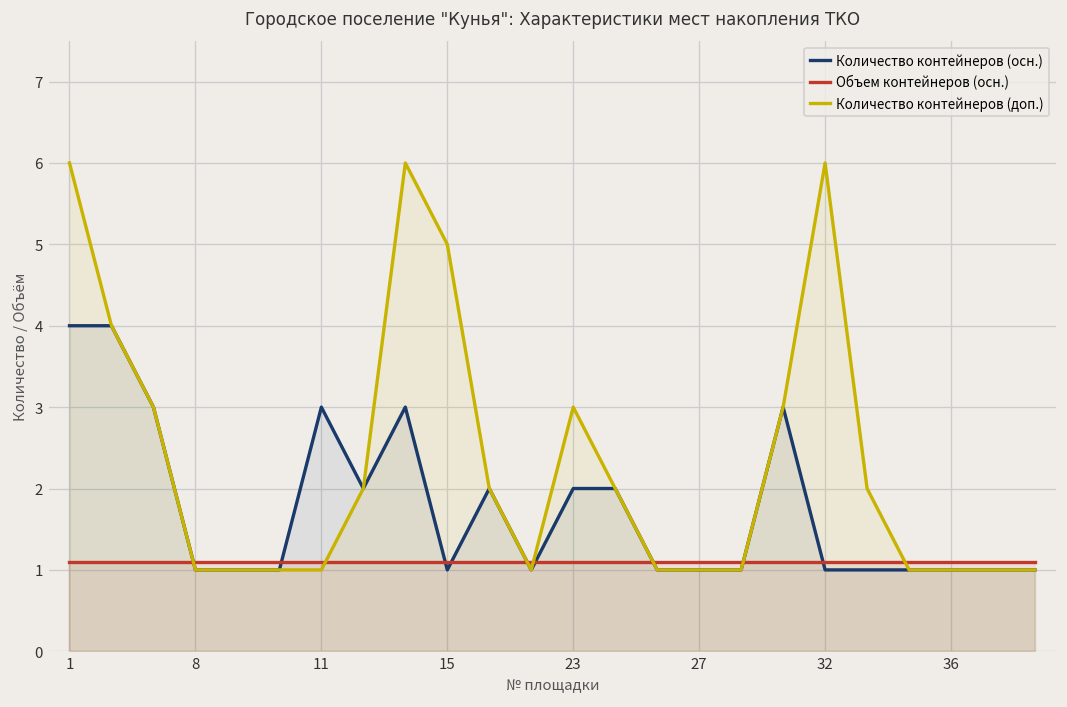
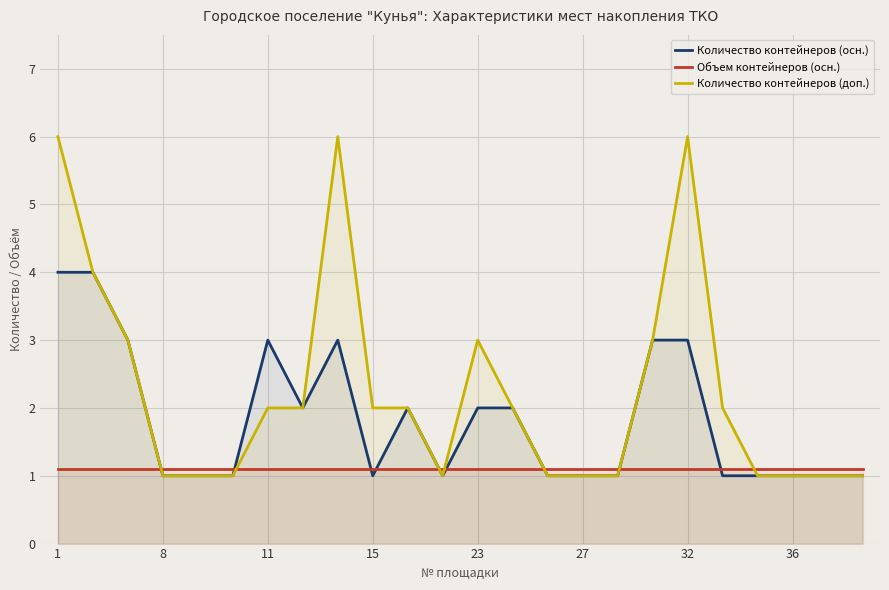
  {
    "Количество контейнеров (осн.)": {
      "1": 4,
      "11": 3,
      "15": 1,
      "23": 2,
-     "32": 1
+     "32": 3
    },
    "Объем контейнеров (осн.)": {
      "1": 1.1,
      "8": 1.1,
      "11": 1.1,
      "15": 1.1,
      "23": 1.1,
      "27": 1.1,
      "32": 1.1,
      "36": 1.1
    },
    "Количество контейнеров (доп.)": {
      "1": 6,
-     "11": 1,
-     "15": 5,
+     "11": 2,
+     "15": 2,
      "23": 3,
      "32": 6
    }
  }
